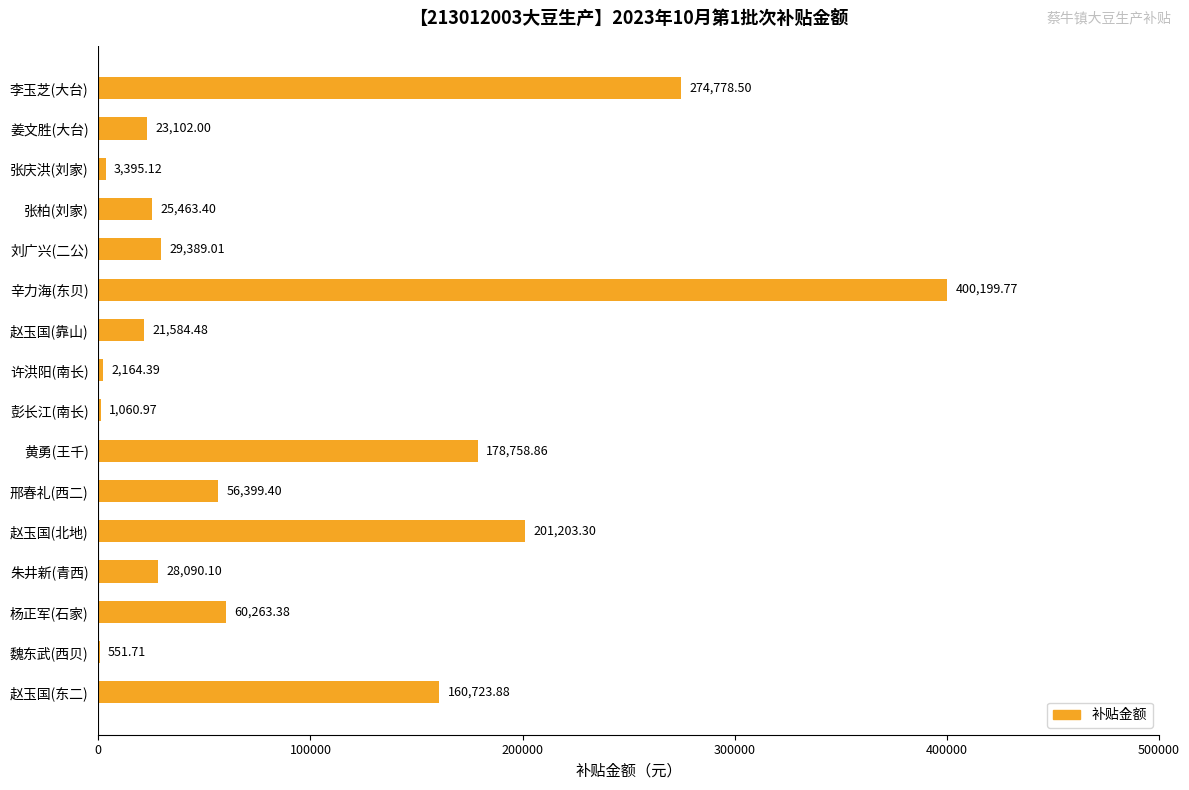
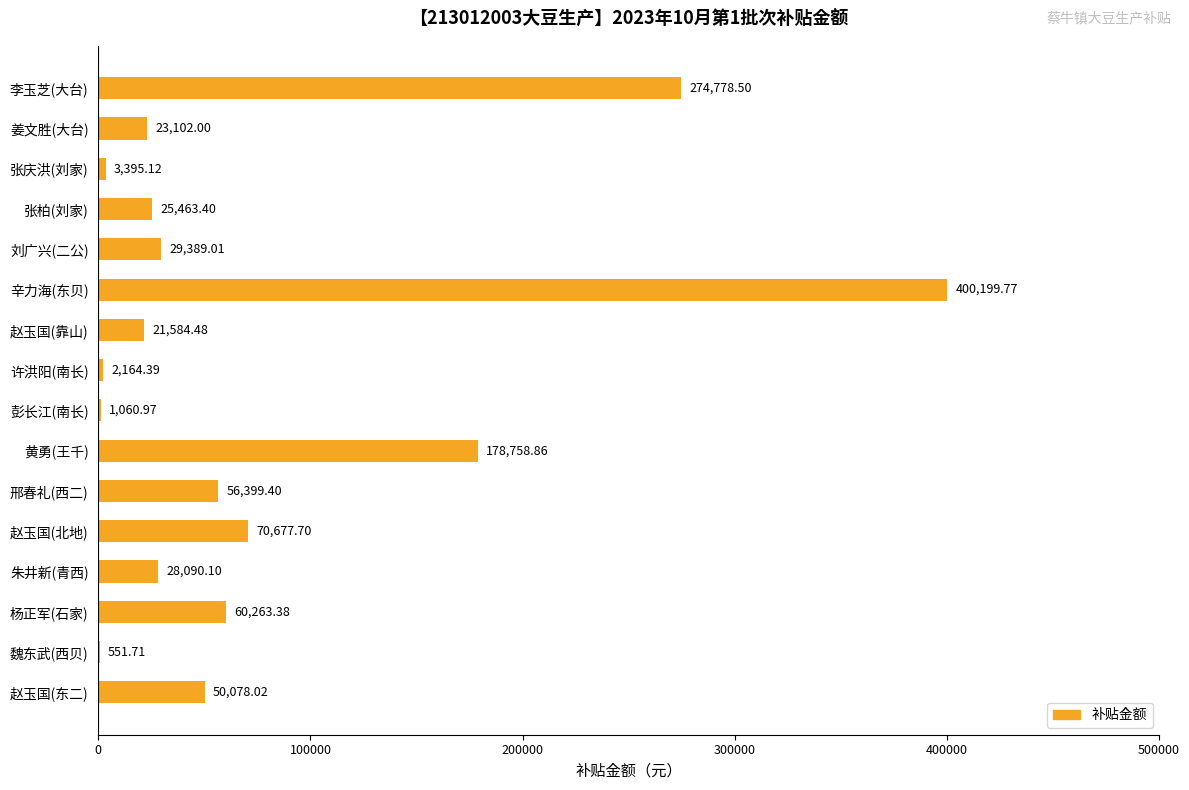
  {
    "李玉芝(大台)": "274,778.50",
    "姜文胜(大台)": "23,102.00",
    "张庆洪(刘家)": "3,395.12",
    "张柏(刘家)": "25,463.40",
    "刘广兴(二公)": "29,389.01",
    "辛力海(东贝)": "400,199.77",
    "赵玉国(靠山)": "21,584.48",
    "许洪阳(南长)": "2,164.39",
    "彭长江(南长)": "1,060.97",
    "黄勇(王千)": "178,758.86",
    "邢春礼(西二)": "56,399.40",
-   "赵玉国(北地)": "201,203.30",
+   "赵玉国(北地)": "70,677.70",
    "朱井新(青西)": "28,090.10",
    "杨正军(石家)": "60,263.38",
    "魏东武(西贝)": "551.71",
-   "赵玉国(东二)": "160,723.88"
+   "赵玉国(东二)": "50,078.02"
  }
